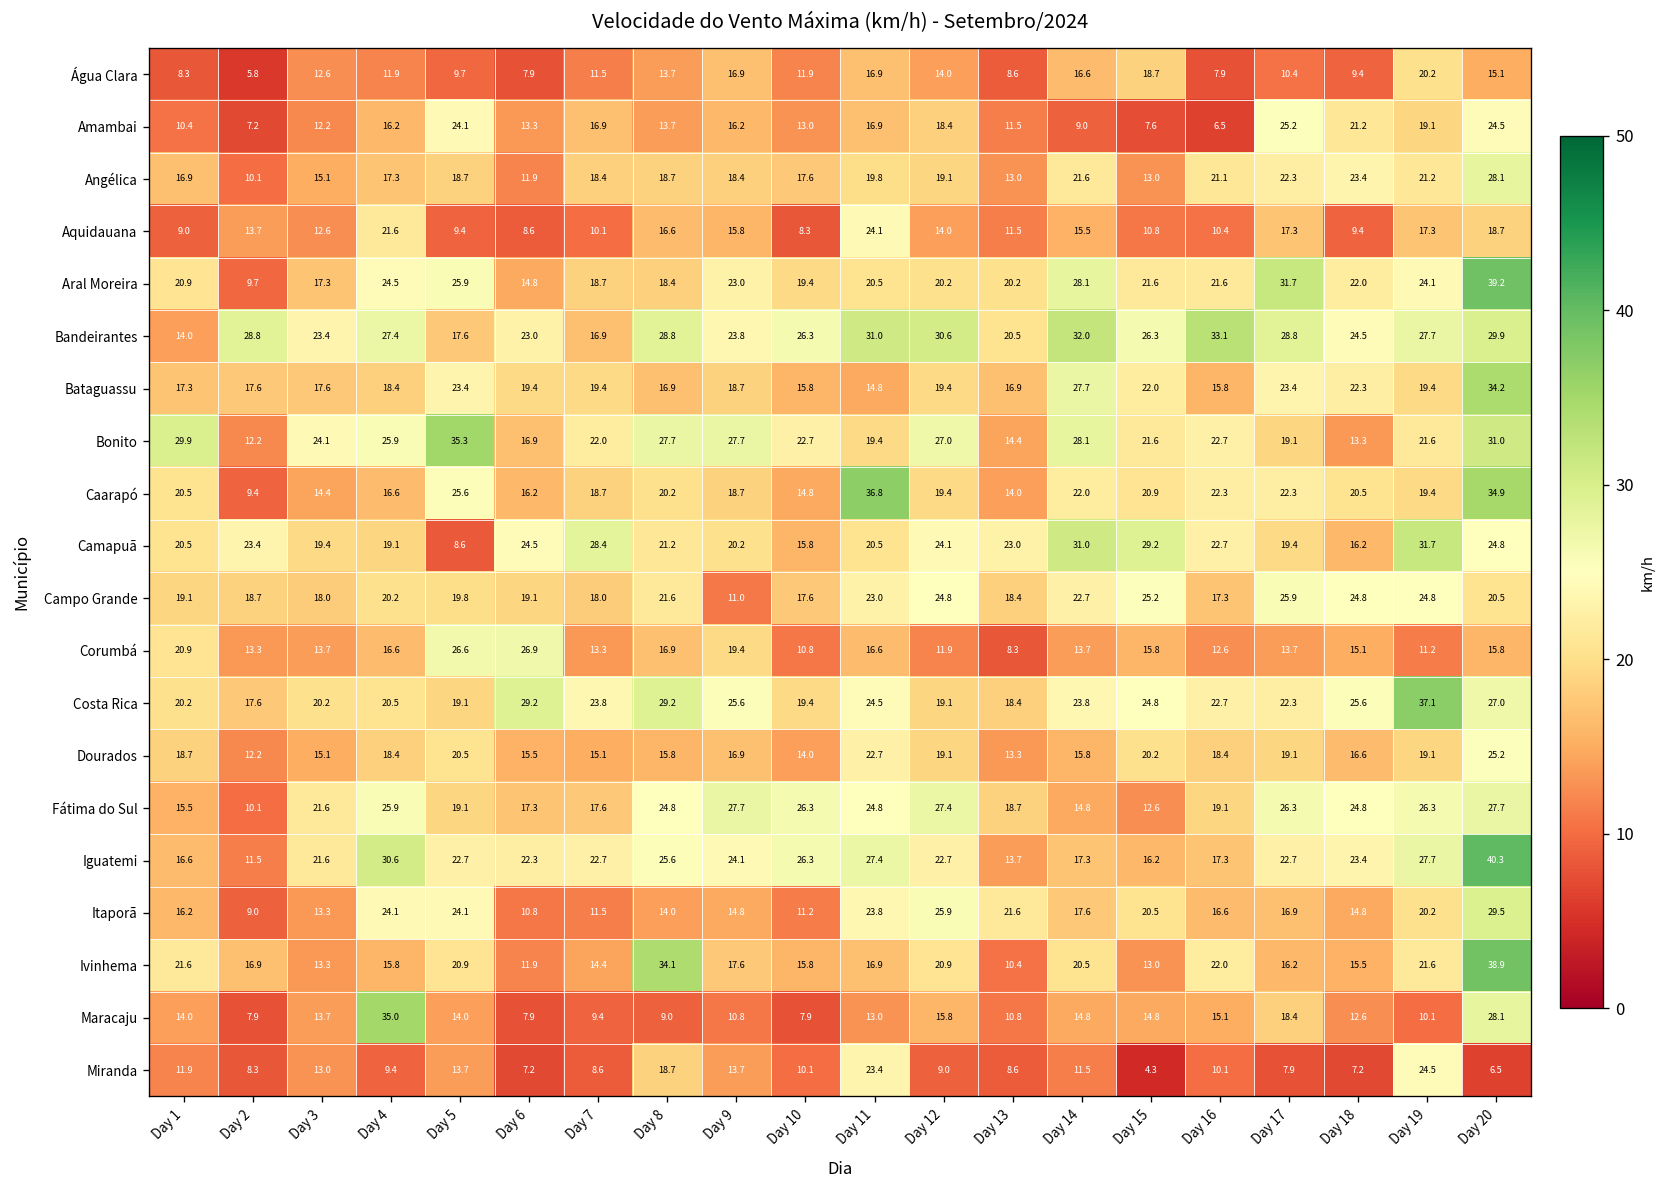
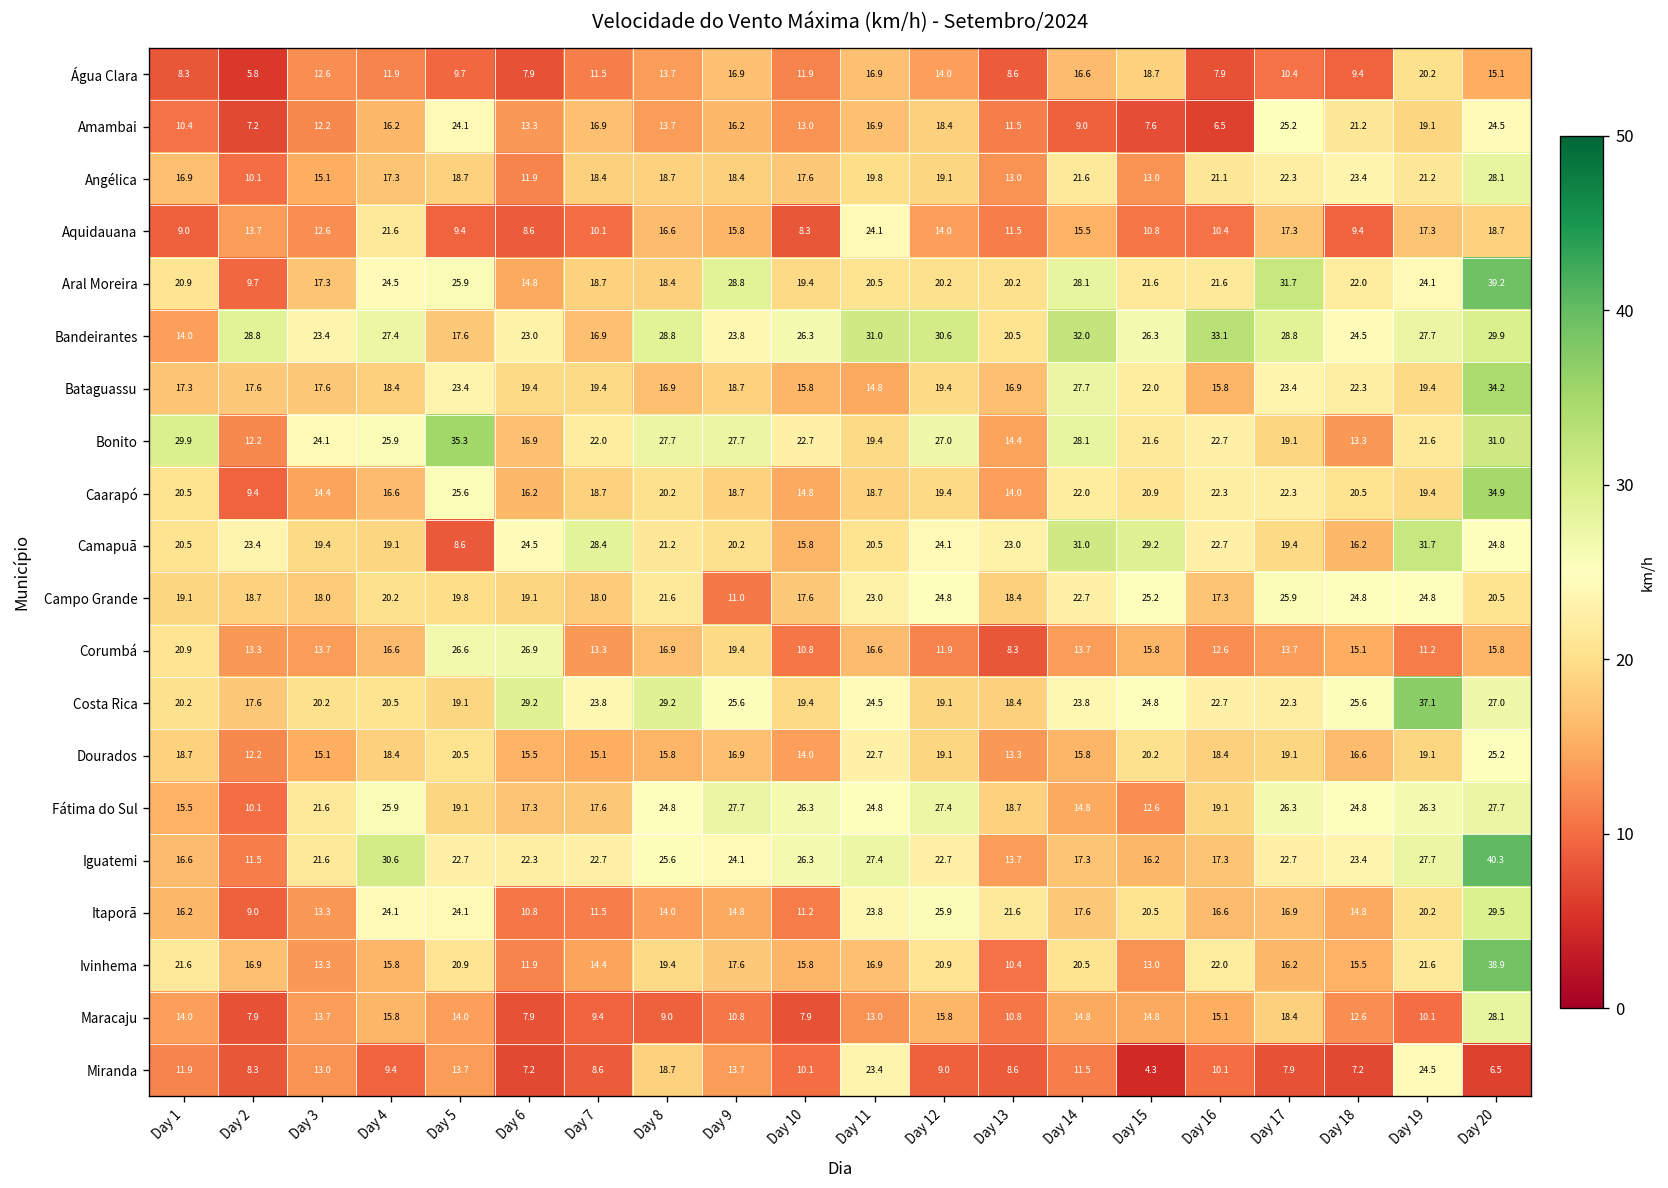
  {
    "Aral Moreira": {
      "Day 1": 20.9,
      "Day 2": 9.7,
      "Day 3": 17.3,
      "Day 4": 24.5,
      "Day 5": 25.9,
      "Day 6": 14.8,
      "Day 7": 18.7,
      "Day 8": 18.4,
-     "Day 9": 23.0,
+     "Day 9": 28.8,
      "Day 10": 19.4,
      "Day 11": 20.5,
      "Day 12": 20.2,
      "Day 13": 20.2,
      "Day 14": 28.1,
      "Day 15": 21.6,
      "Day 16": 21.6,
      "Day 17": 31.7,
      "Day 18": 22.0,
      "Day 19": 24.1,
      "Day 20": 39.2
    },
    "Caarapó": {
      "Day 1": 20.5,
      "Day 2": 9.4,
      "Day 3": 14.4,
      "Day 4": 16.6,
      "Day 5": 25.6,
      "Day 6": 16.2,
      "Day 7": 18.7,
      "Day 8": 20.2,
      "Day 9": 18.7,
      "Day 10": 14.8,
-     "Day 11": 36.8,
+     "Day 11": 18.7,
      "Day 12": 19.4,
      "Day 13": 14.0,
      "Day 14": 22.0,
      "Day 15": 20.9,
      "Day 16": 22.3,
      "Day 17": 22.3,
      "Day 18": 20.5,
      "Day 19": 19.4,
      "Day 20": 34.9
    },
    "Ivinhema": {
      "Day 1": 21.6,
      "Day 2": 16.9,
      "Day 3": 13.3,
      "Day 4": 15.8,
      "Day 5": 20.9,
      "Day 6": 11.9,
      "Day 7": 14.4,
-     "Day 8": 34.1,
+     "Day 8": 19.4,
      "Day 9": 17.6,
      "Day 10": 15.8,
      "Day 11": 16.9,
      "Day 12": 20.9,
      "Day 13": 10.4,
      "Day 14": 20.5,
      "Day 15": 13.0,
      "Day 16": 22.0,
      "Day 17": 16.2,
      "Day 18": 15.5,
      "Day 19": 21.6,
      "Day 20": 38.9
    },
    "Maracaju": {
      "Day 1": 14.0,
      "Day 2": 7.9,
      "Day 3": 13.7,
-     "Day 4": 35.0,
+     "Day 4": 15.8,
      "Day 5": 14.0,
      "Day 6": 7.9,
      "Day 7": 9.4,
      "Day 8": 9.0,
      "Day 9": 10.8,
      "Day 10": 7.9,
      "Day 11": 13.0,
      "Day 12": 15.8,
      "Day 13": 10.8,
      "Day 14": 14.8,
      "Day 15": 14.8,
      "Day 16": 15.1,
      "Day 17": 18.4,
      "Day 18": 12.6,
      "Day 19": 10.1,
      "Day 20": 28.1
    }
  }
